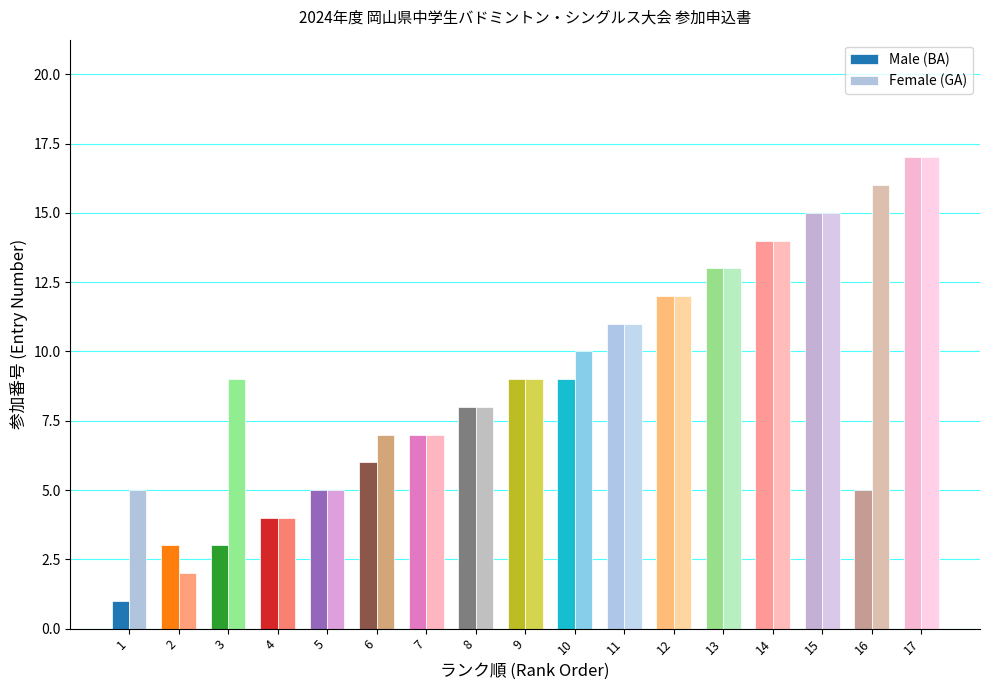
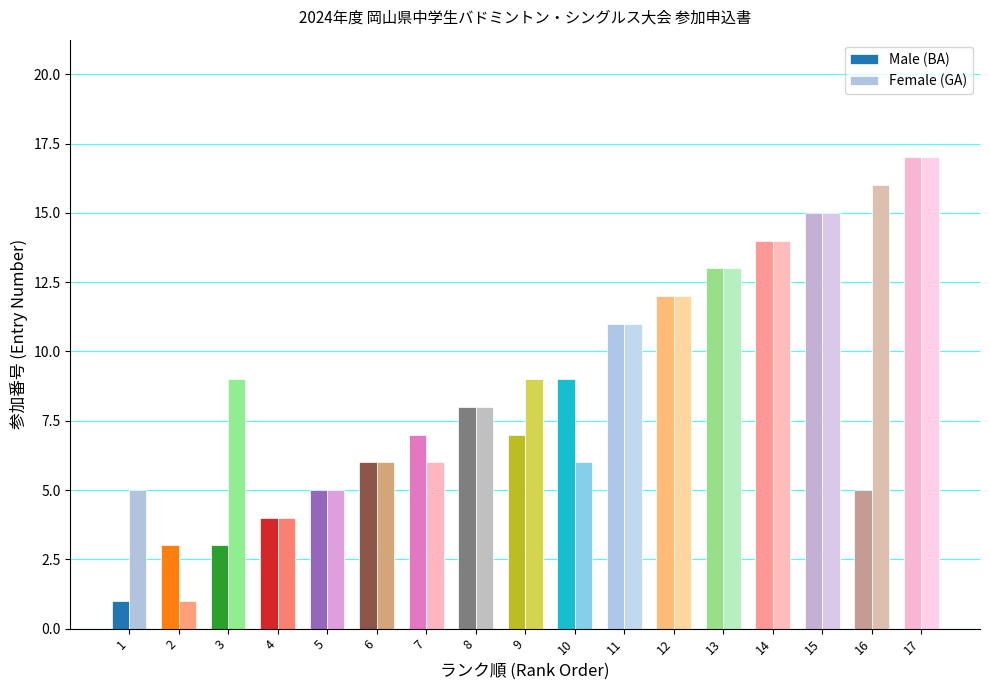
  {
    "Male (BA)": {
      "1": 1,
      "2": 3,
      "3": 3,
      "4": 4,
      "5": 5,
      "6": 6,
      "7": 7,
      "8": 8,
-     "9": 9,
+     "9": 7,
      "10": 9,
      "11": 11,
      "12": 12,
      "13": 13,
      "14": 14,
      "15": 15,
      "16": 5,
      "17": 17
    },
    "Female (GA)": {
      "1": 5,
-     "2": 2,
+     "2": 1,
      "3": 9,
      "4": 4,
      "5": 5,
-     "6": 7,
-     "7": 7,
+     "6": 6,
+     "7": 6,
      "8": 8,
      "9": 9,
-     "10": 10,
+     "10": 6,
      "11": 11,
      "12": 12,
      "13": 13,
      "14": 14,
      "15": 15,
      "16": 16,
      "17": 17
    }
  }
